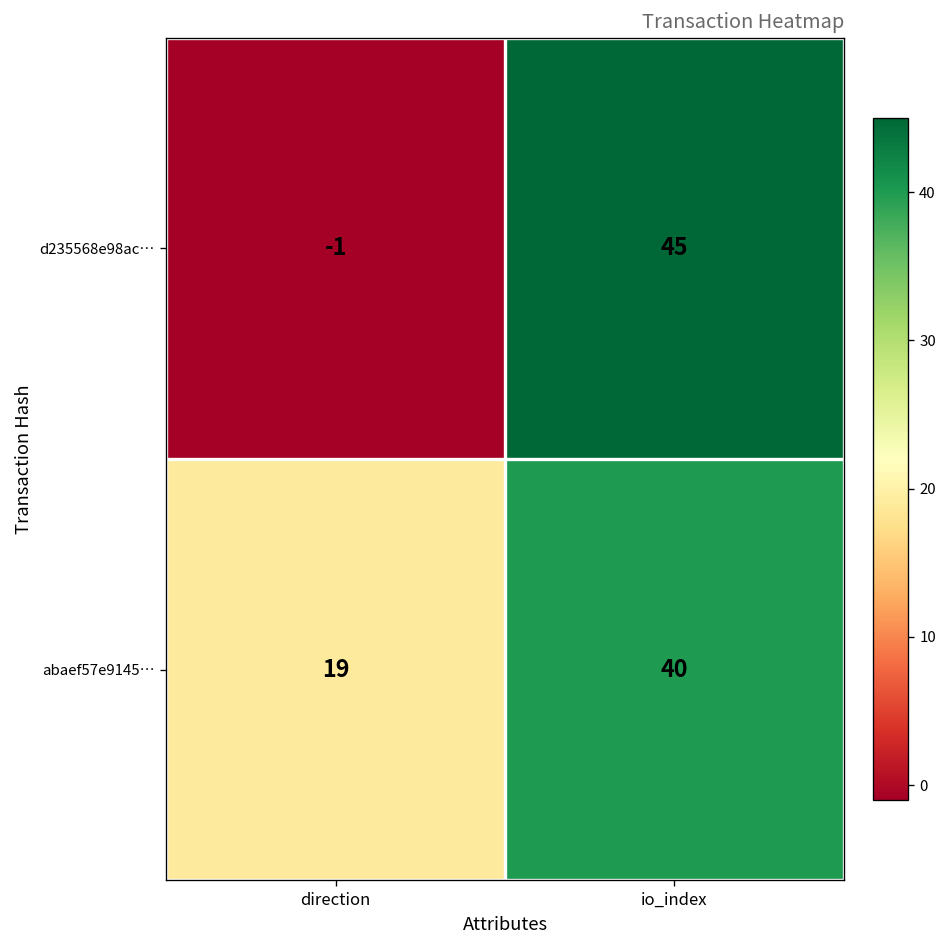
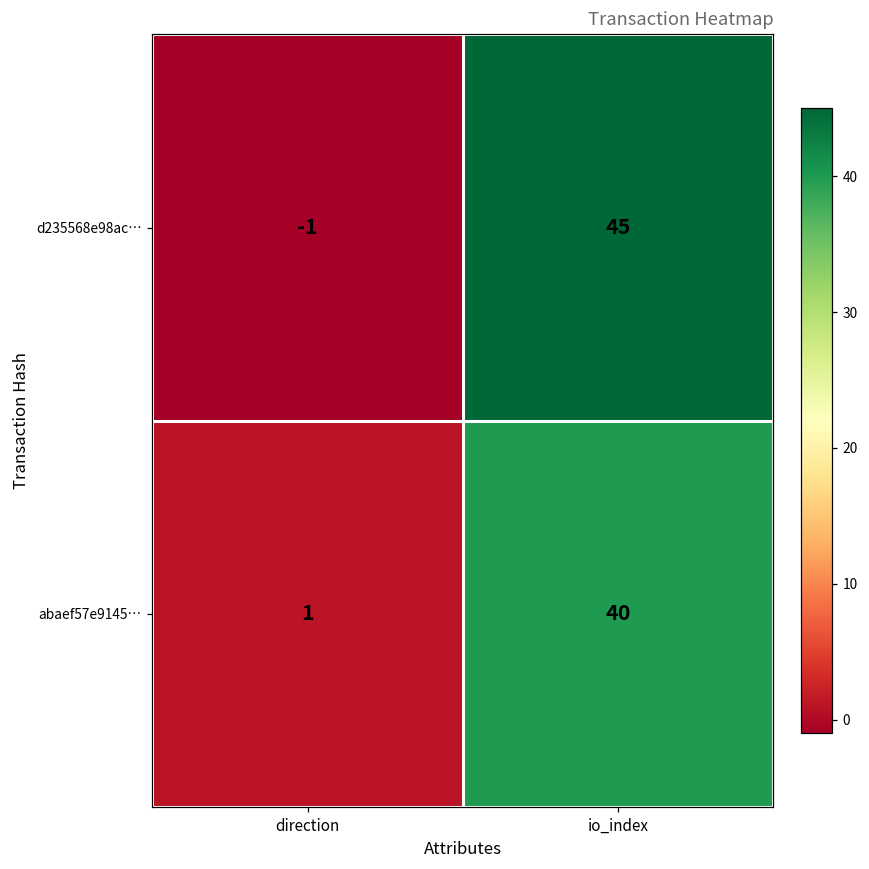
  {
    "d235568e98ac…": {
      "direction": -1,
      "io_index": 45
    },
    "abaef57e9145…": {
-     "direction": 19,
+     "direction": 1,
      "io_index": 40
    }
  }
